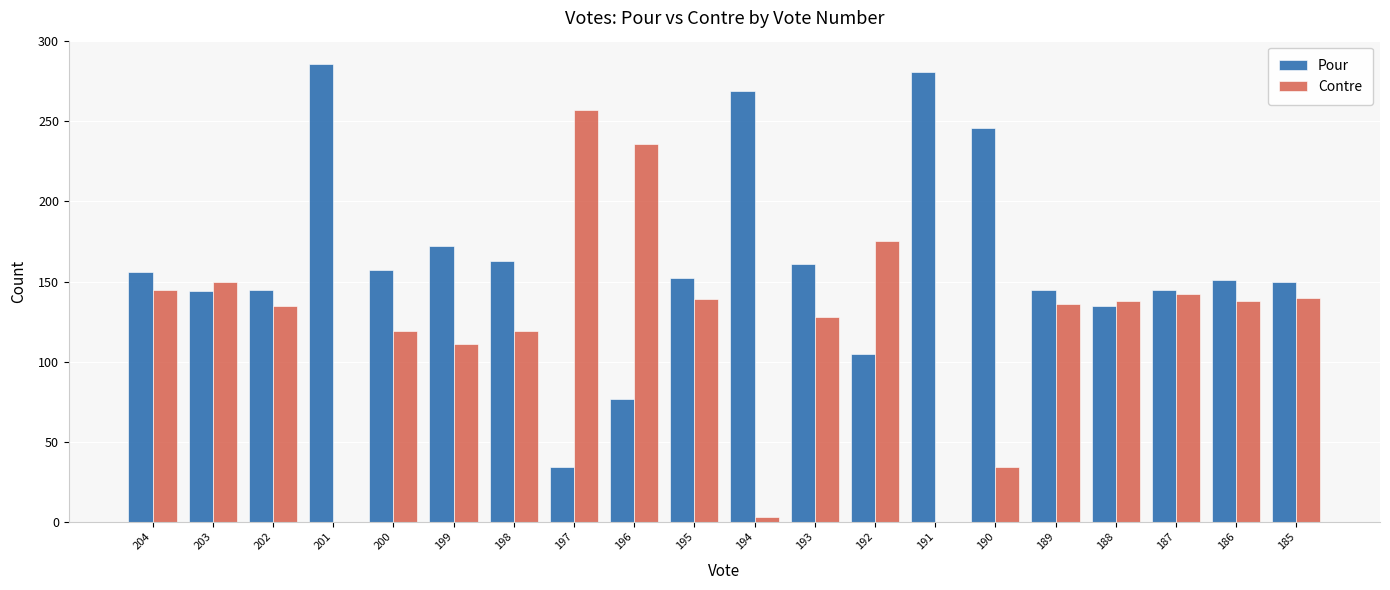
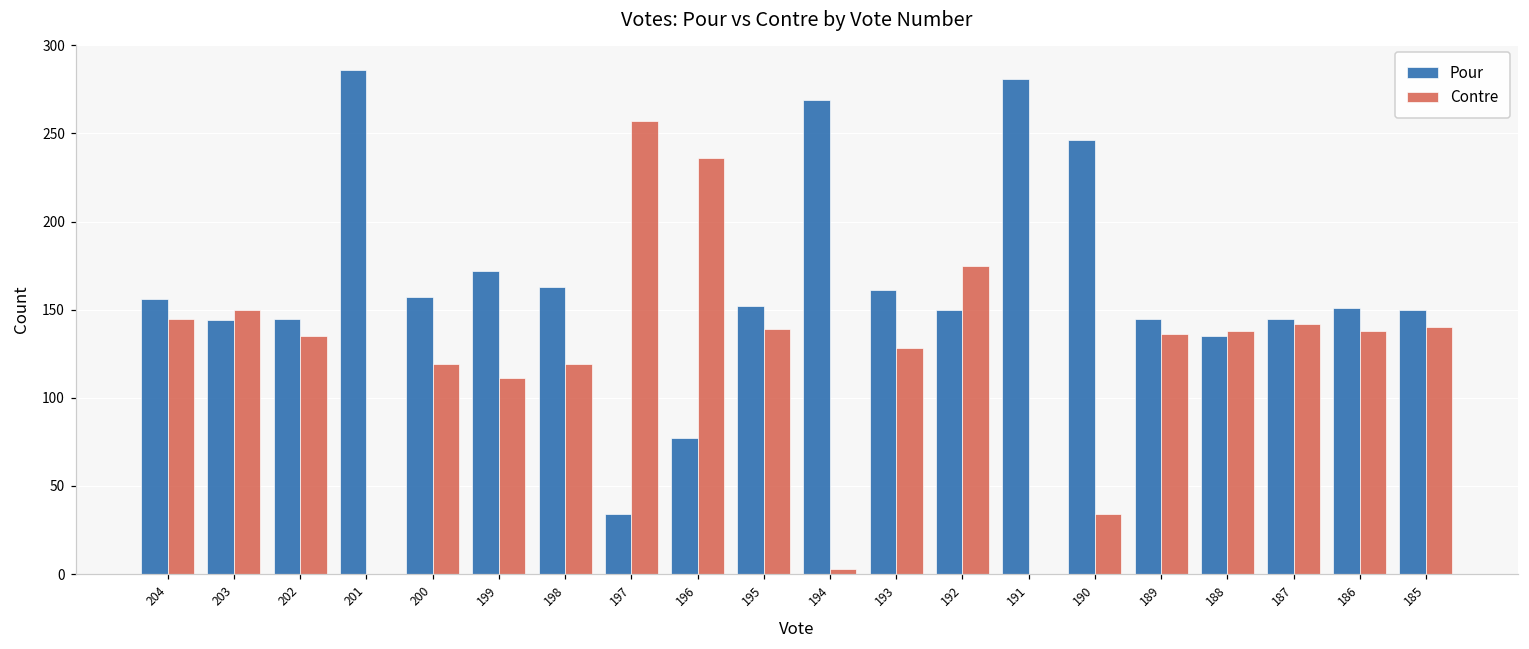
  {
    "Pour": {
      "204": 156,
      "203": 144,
      "202": 145,
      "201": 286,
      "200": 157,
      "199": 172,
      "198": 163,
      "197": 34,
      "196": 77,
      "195": 152,
      "194": 269,
      "193": 161,
-     "192": 105,
+     "192": 150,
      "191": 281,
      "190": 246,
      "189": 145,
      "188": 135,
      "187": 145,
      "186": 151,
      "185": 150
    },
    "Contre": {
      "204": 145,
      "203": 150,
      "202": 135,
      "201": 0,
      "200": 119,
      "199": 111,
      "198": 119,
      "197": 257,
      "196": 236,
      "195": 139,
      "194": 3,
      "193": 128,
      "192": 175,
      "191": 0,
      "190": 34,
      "189": 136,
      "188": 138,
      "187": 142,
      "186": 138,
      "185": 140
    }
  }
